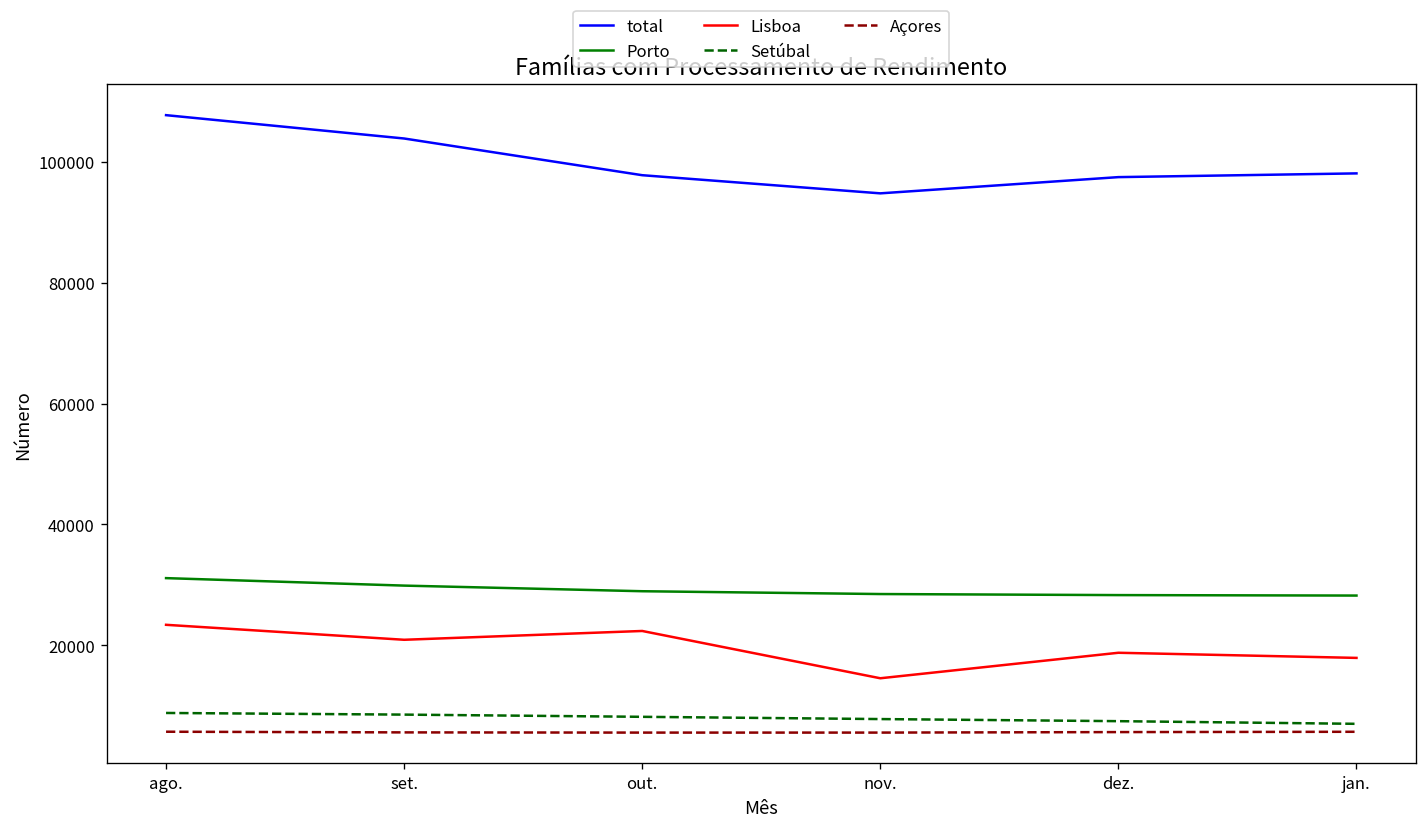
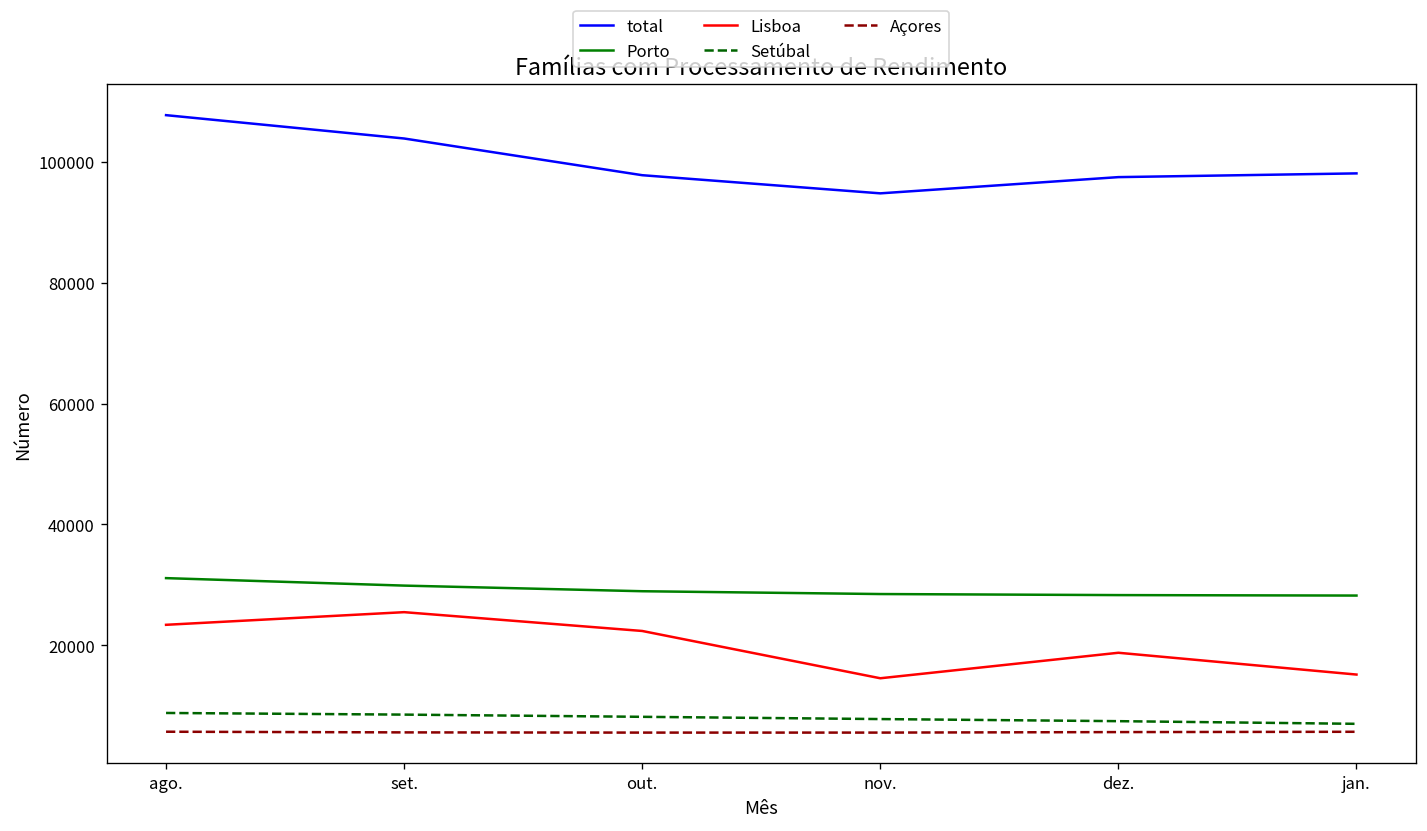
  {
    "total": {
      "ago.": 108000,
      "set.": 104000,
      "out.": 98000,
      "nov.": 95000,
      "dez.": 97000,
      "jan.": 98000
    },
    "Lisboa": {
      "ago.": 23000,
-     "set.": 21000,
+     "set.": 25000,
      "out.": 22000,
      "nov.": 15000,
      "dez.": 19000,
-     "jan.": 18000
+     "jan.": 15000
    },
    "Açores": {
      "ago.": 6000,
      "set.": 6000,
      "out.": 6000,
      "nov.": 6000,
      "dez.": 6000,
      "jan.": 6000
    }
  }
